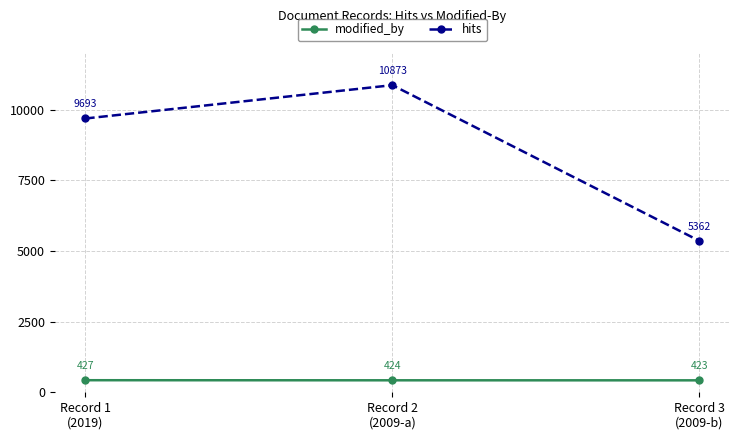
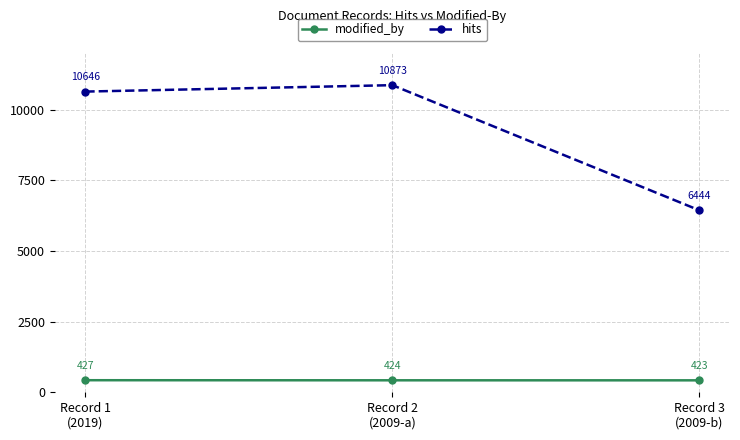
  {
    "modified_by": {
      "Record 1 (2019)": 427,
      "Record 2 (2009-a)": 424,
      "Record 3 (2009-b)": 423
    },
    "hits": {
-     "Record 1 (2019)": 9693,
+     "Record 1 (2019)": 10646,
      "Record 2 (2009-a)": 10873,
-     "Record 3 (2009-b)": 5362
+     "Record 3 (2009-b)": 6444
    }
  }
